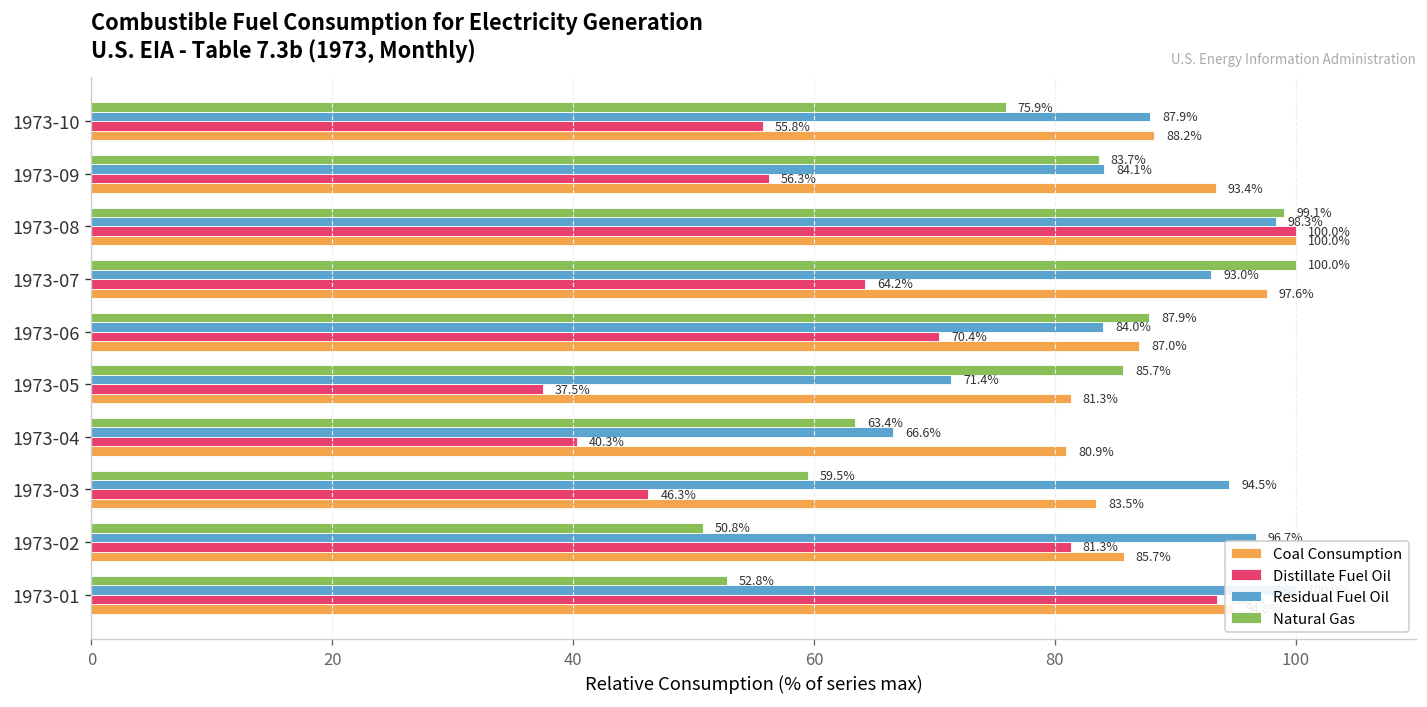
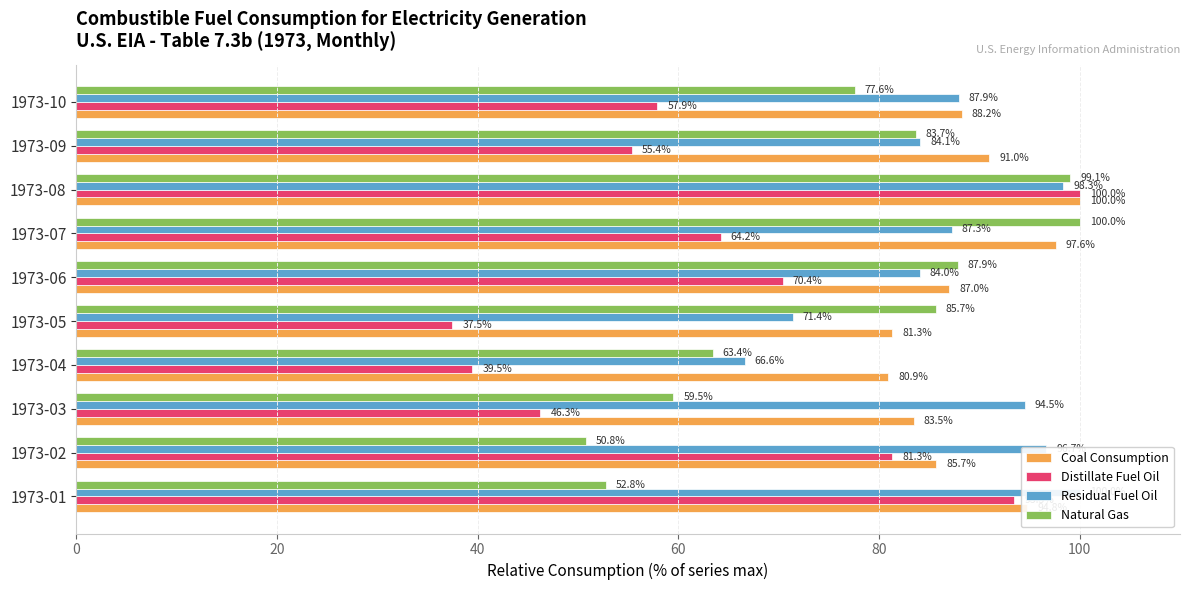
  {
    "Coal Consumption": {
      "1973-10": "88.2%",
-     "1973-09": "93.4%",
+     "1973-09": "91.0%",
      "1973-07": "97.6%",
      "1973-06": "87.0%",
      "1973-05": "81.3%",
      "1973-04": "80.9%",
      "1973-03": "83.5%",
      "1973-02": "85.7%"
    },
    "Distillate Fuel Oil": {
-     "1973-10": "55.8%",
-     "1973-09": "56.3%",
+     "1973-10": "57.9%",
+     "1973-09": "55.4%",
      "1973-07": "64.2%",
      "1973-06": "70.4%",
      "1973-05": "37.5%",
-     "1973-04": "40.3%",
+     "1973-04": "39.5%",
      "1973-03": "46.3%",
      "1973-02": "81.3%"
    },
    "Residual Fuel Oil": {
      "1973-10": "87.9%",
-     "1973-07": "93.0%",
+     "1973-07": "87.3%",
      "1973-06": "84.0%",
      "1973-05": "71.4%",
      "1973-04": "66.6%",
      "1973-03": "94.5%"
    },
    "Natural Gas": {
-     "1973-10": "75.9%",
+     "1973-10": "77.6%",
      "1973-07": "100.0%",
      "1973-06": "87.9%",
      "1973-05": "85.7%",
      "1973-04": "63.4%",
      "1973-03": "59.5%",
      "1973-02": "50.8%",
      "1973-01": "52.8%"
    }
  }
